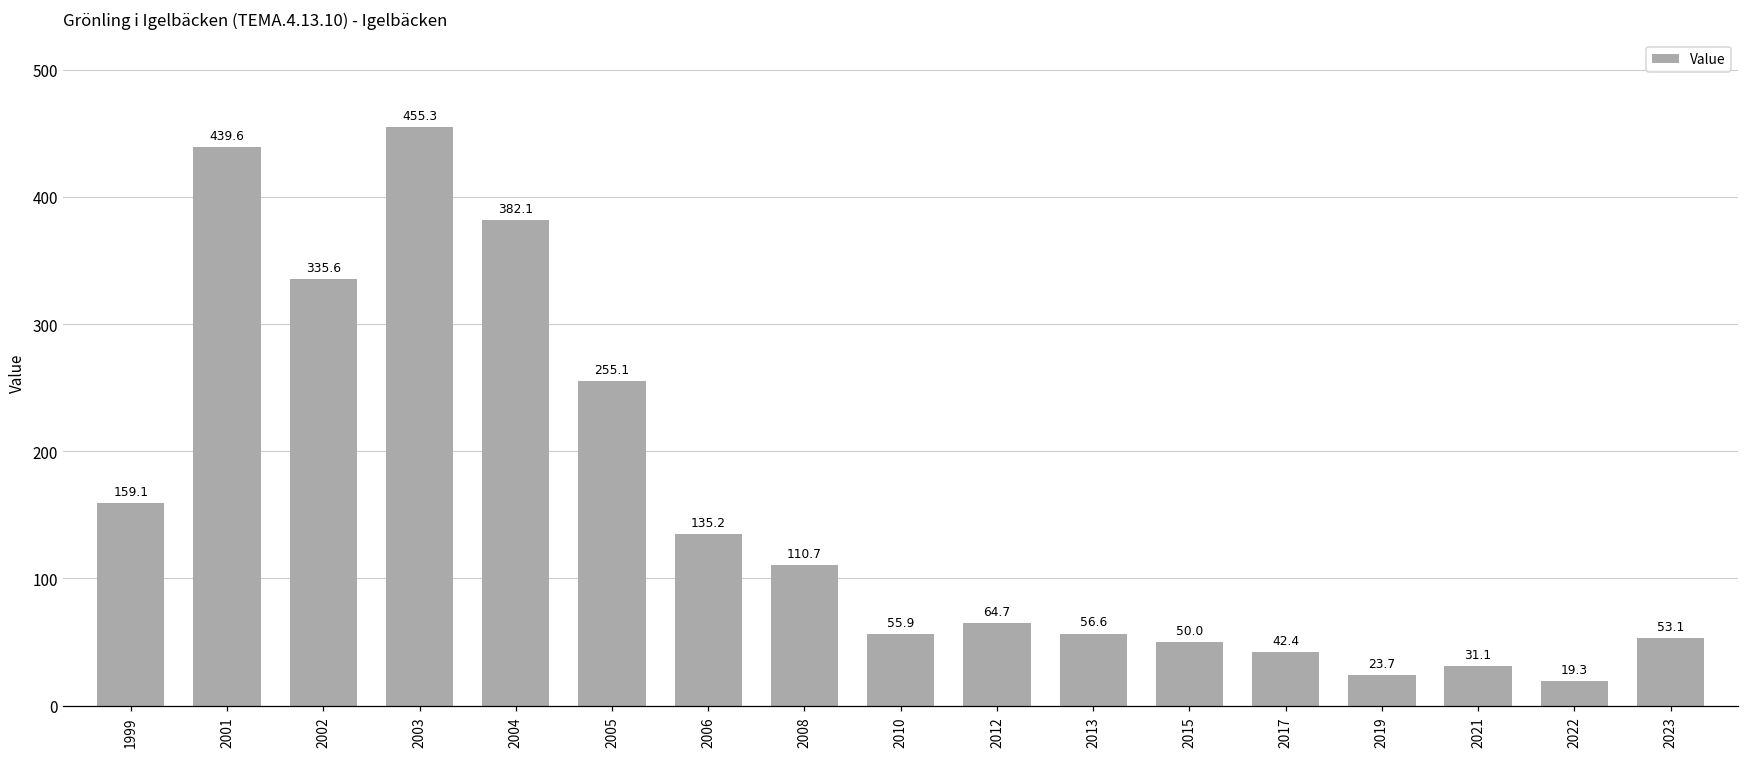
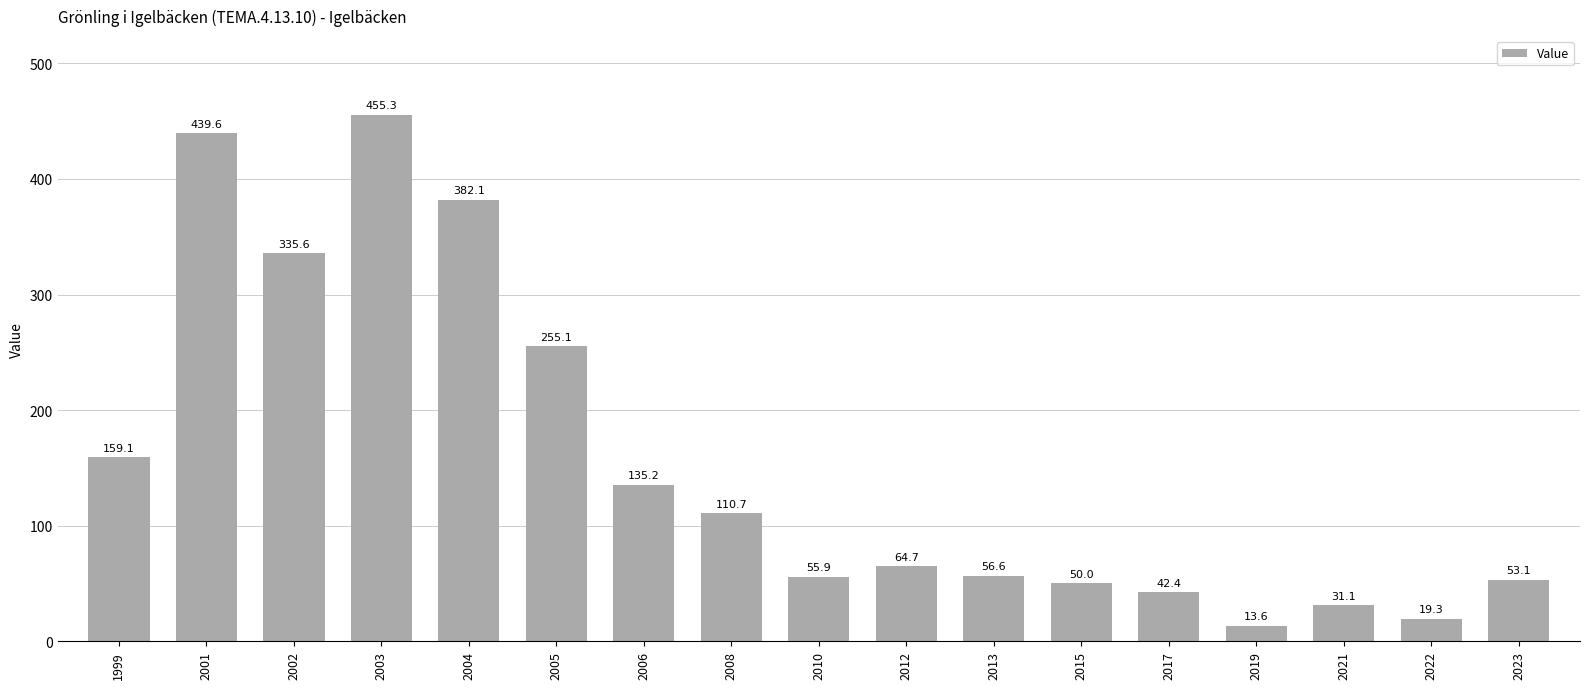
  {
    "1999": 159.1,
    "2001": 439.6,
    "2002": 335.6,
    "2003": 455.3,
    "2004": 382.1,
    "2005": 255.1,
    "2006": 135.2,
    "2008": 110.7,
    "2010": 55.9,
    "2012": 64.7,
    "2013": 56.6,
    "2015": 50.0,
    "2017": 42.4,
-   "2019": 23.7,
+   "2019": 13.6,
    "2021": 31.1,
    "2022": 19.3,
    "2023": 53.1
  }
